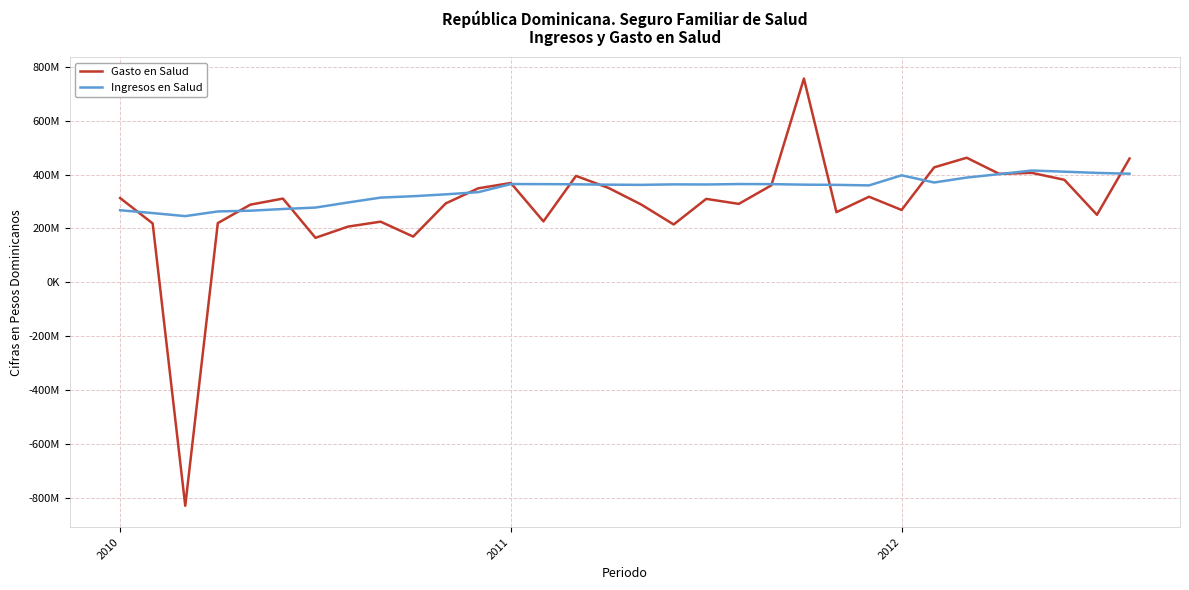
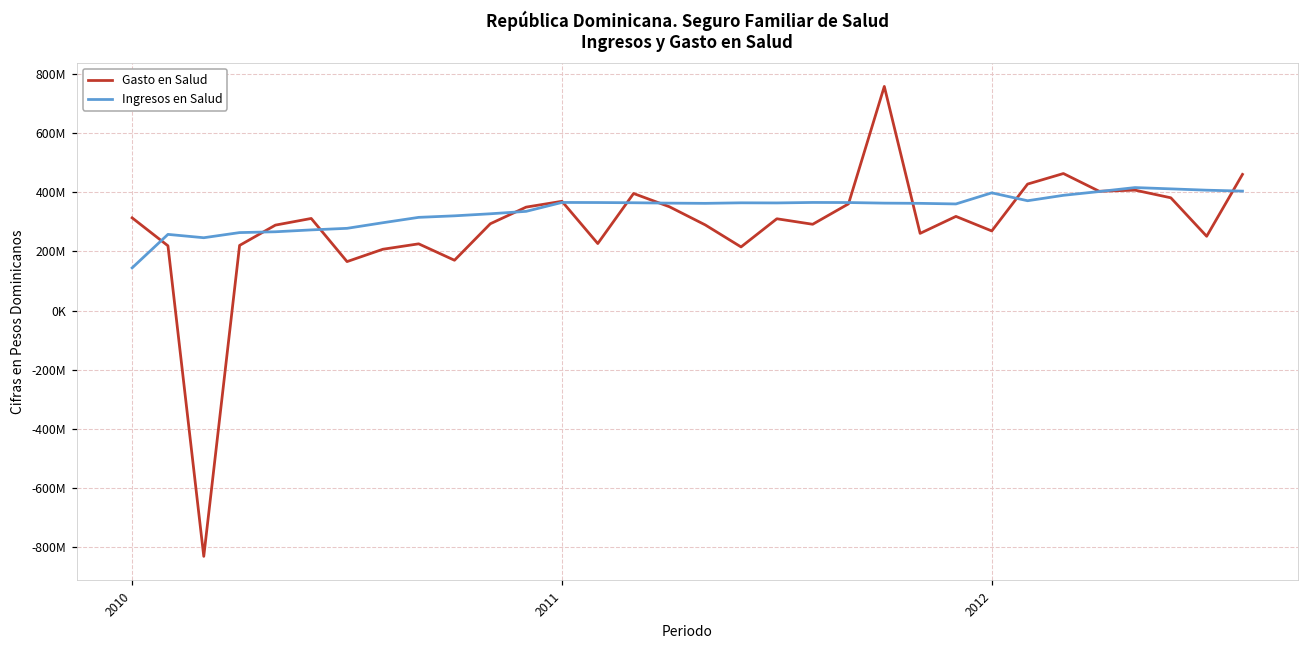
  {
    "Gasto en Salud": {
      "2010": 310000000,
      "2012": 270000000
    },
    "Ingresos en Salud": {
-     "2010": 270000000,
+     "2010": 140000000,
      "2012": 400000000
    }
  }
